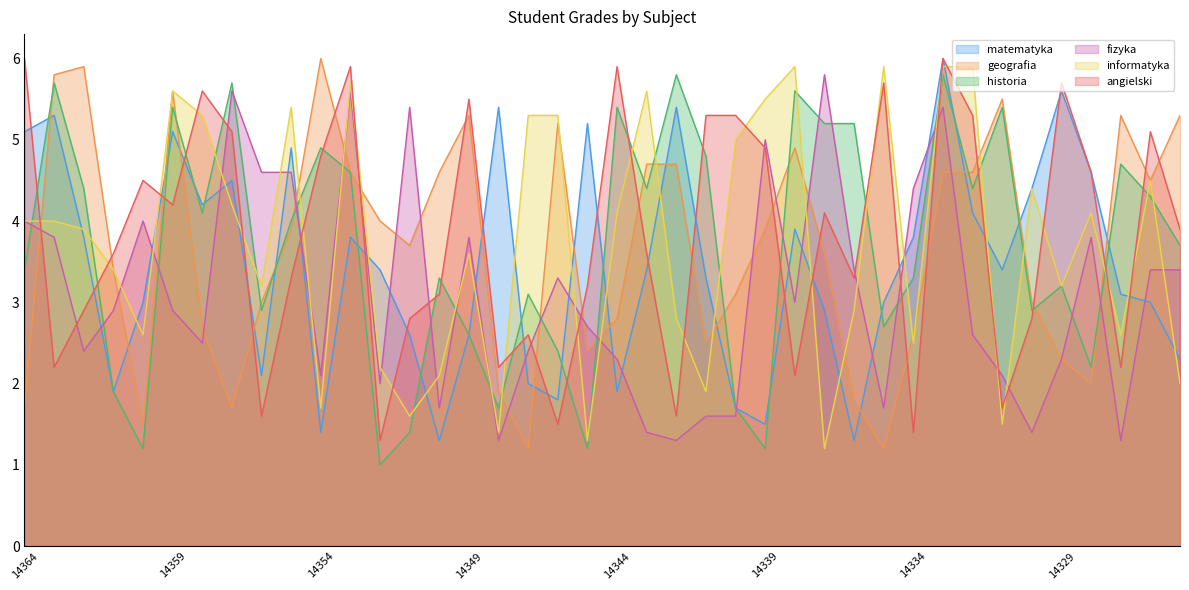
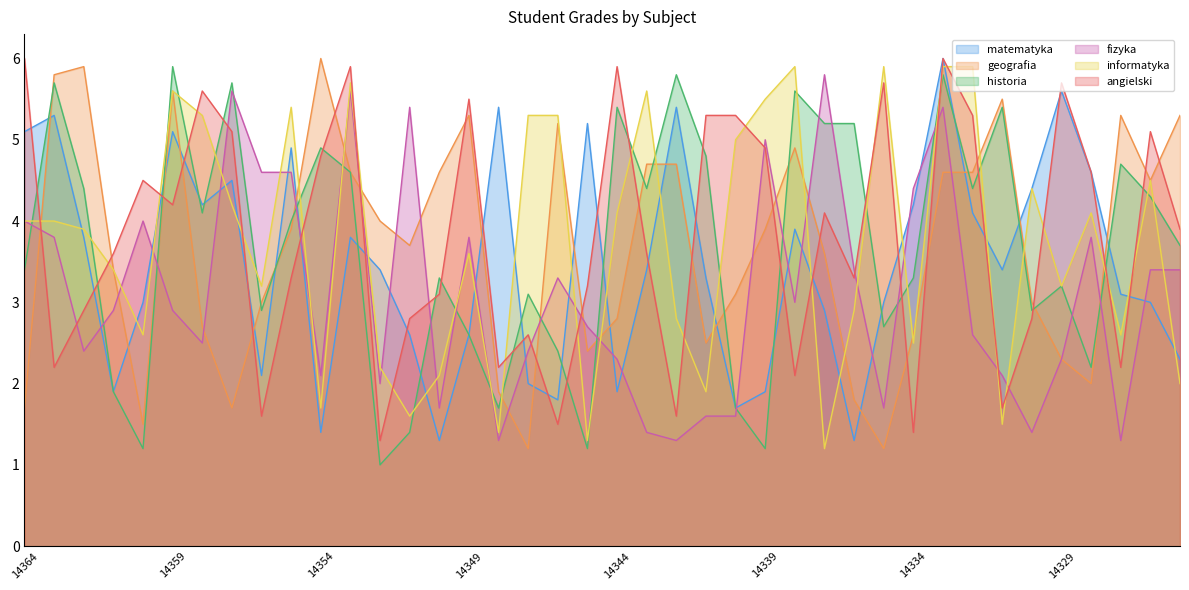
  {
    "matematyka": {
      "14364": 5.1,
      "14359": 5.1,
      "14354": 1.4,
      "14344": 1.9,
-     "14339": 1.5,
-     "14334": 3.8
+     "14339": 1.9,
+     "14334": 4.2
    },
    "historia": {
      "14364": 3.4,
-     "14359": 5.4,
+     "14359": 5.9,
      "14354": 4.9,
      "14344": 5.4,
      "14339": 1.2,
      "14334": 3.3
    }
  }
